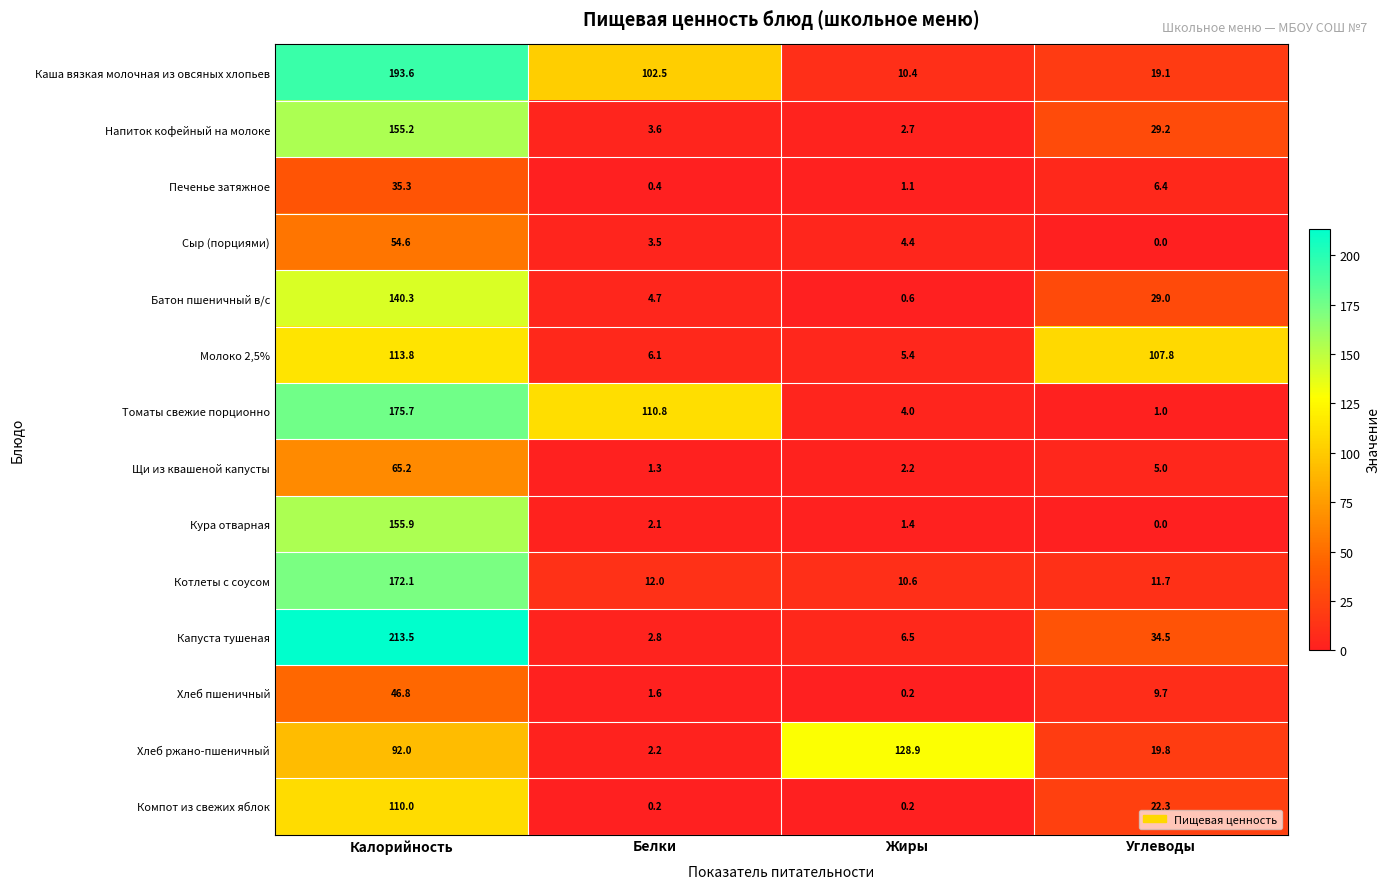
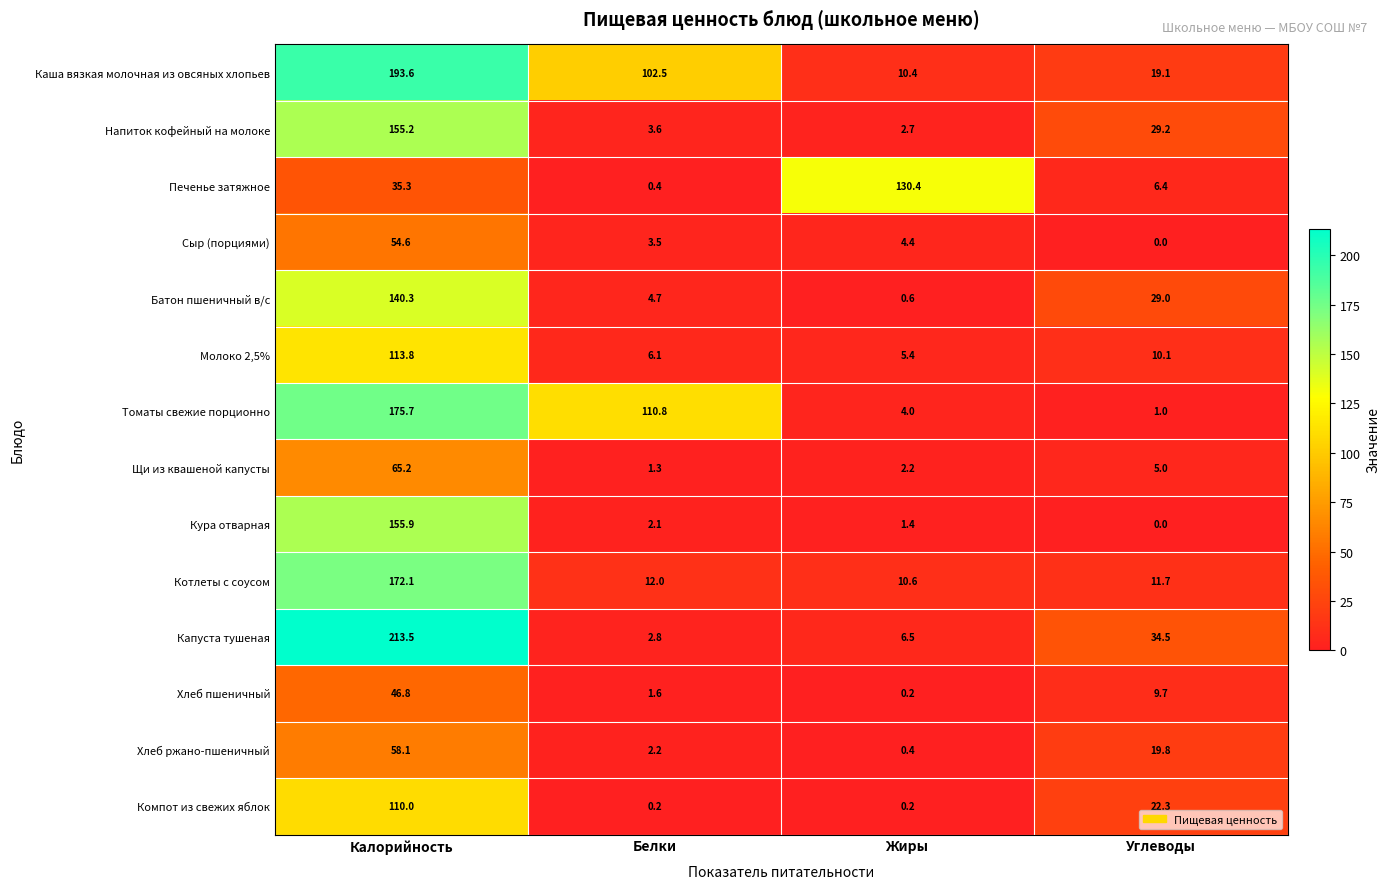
  {
    "Каша вязкая молочная из овсяных хлопьев": {
      "Калорийность": 193.6,
      "Белки": 102.5,
      "Жиры": 10.4,
      "Углеводы": 19.1
    },
    "Напиток кофейный на молоке": {
      "Калорийность": 155.2,
      "Белки": 3.6,
      "Жиры": 2.7,
      "Углеводы": 29.2
    },
    "Печенье затяжное": {
      "Калорийность": 35.3,
      "Белки": 0.4,
-     "Жиры": 1.1,
+     "Жиры": 130.4,
      "Углеводы": 6.4
    },
    "Сыр (порциями)": {
      "Калорийность": 54.6,
      "Белки": 3.5,
      "Жиры": 4.4,
      "Углеводы": 0.0
    },
    "Батон пшеничный в/с": {
      "Калорийность": 140.3,
      "Белки": 4.7,
      "Жиры": 0.6,
      "Углеводы": 29.0
    },
    "Молоко 2,5%": {
      "Калорийность": 113.8,
      "Белки": 6.1,
      "Жиры": 5.4,
-     "Углеводы": 107.8
+     "Углеводы": 10.1
    },
    "Томаты свежие порционно": {
      "Калорийность": 175.7,
      "Белки": 110.8,
      "Жиры": 4.0,
      "Углеводы": 1.0
    },
    "Щи из квашеной капусты": {
      "Калорийность": 65.2,
      "Белки": 1.3,
      "Жиры": 2.2,
      "Углеводы": 5.0
    },
    "Кура отварная": {
      "Калорийность": 155.9,
      "Белки": 2.1,
      "Жиры": 1.4,
      "Углеводы": 0.0
    },
    "Котлеты с соусом": {
      "Калорийность": 172.1,
      "Белки": 12.0,
      "Жиры": 10.6,
      "Углеводы": 11.7
    },
    "Капуста тушеная": {
      "Калорийность": 213.5,
      "Белки": 2.8,
      "Жиры": 6.5,
      "Углеводы": 34.5
    },
    "Хлеб пшеничный": {
      "Калорийность": 46.8,
      "Белки": 1.6,
      "Жиры": 0.2,
      "Углеводы": 9.7
    },
    "Хлеб ржано-пшеничный": {
-     "Калорийность": 92.0,
+     "Калорийность": 58.1,
      "Белки": 2.2,
-     "Жиры": 128.9,
+     "Жиры": 0.4,
      "Углеводы": 19.8
    },
    "Компот из свежих яблок": {
      "Калорийность": 110.0,
      "Белки": 0.2,
      "Жиры": 0.2
    }
  }
